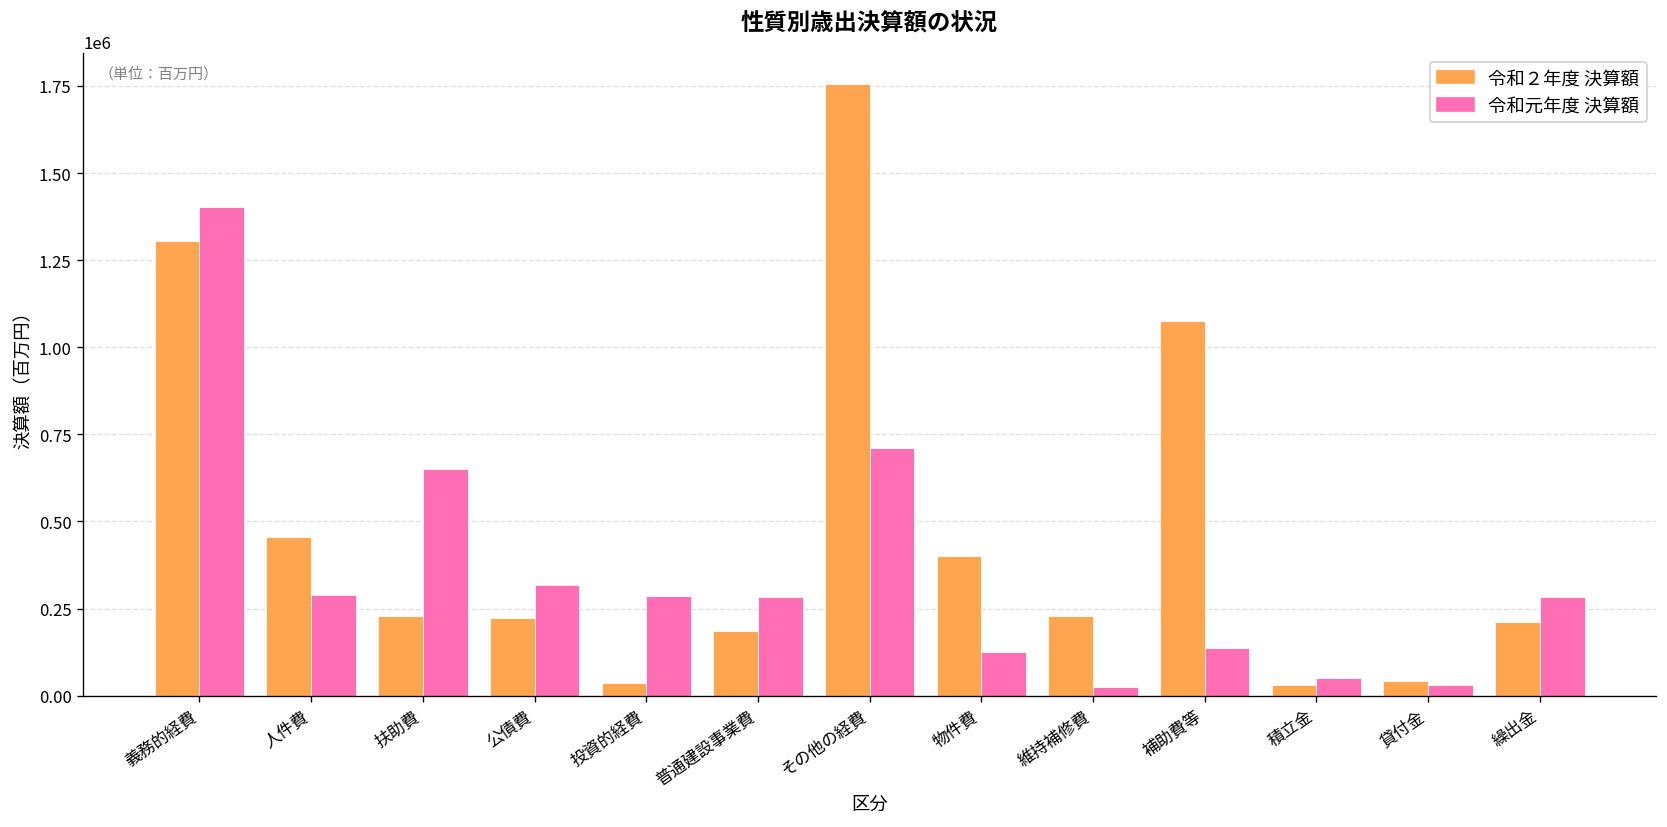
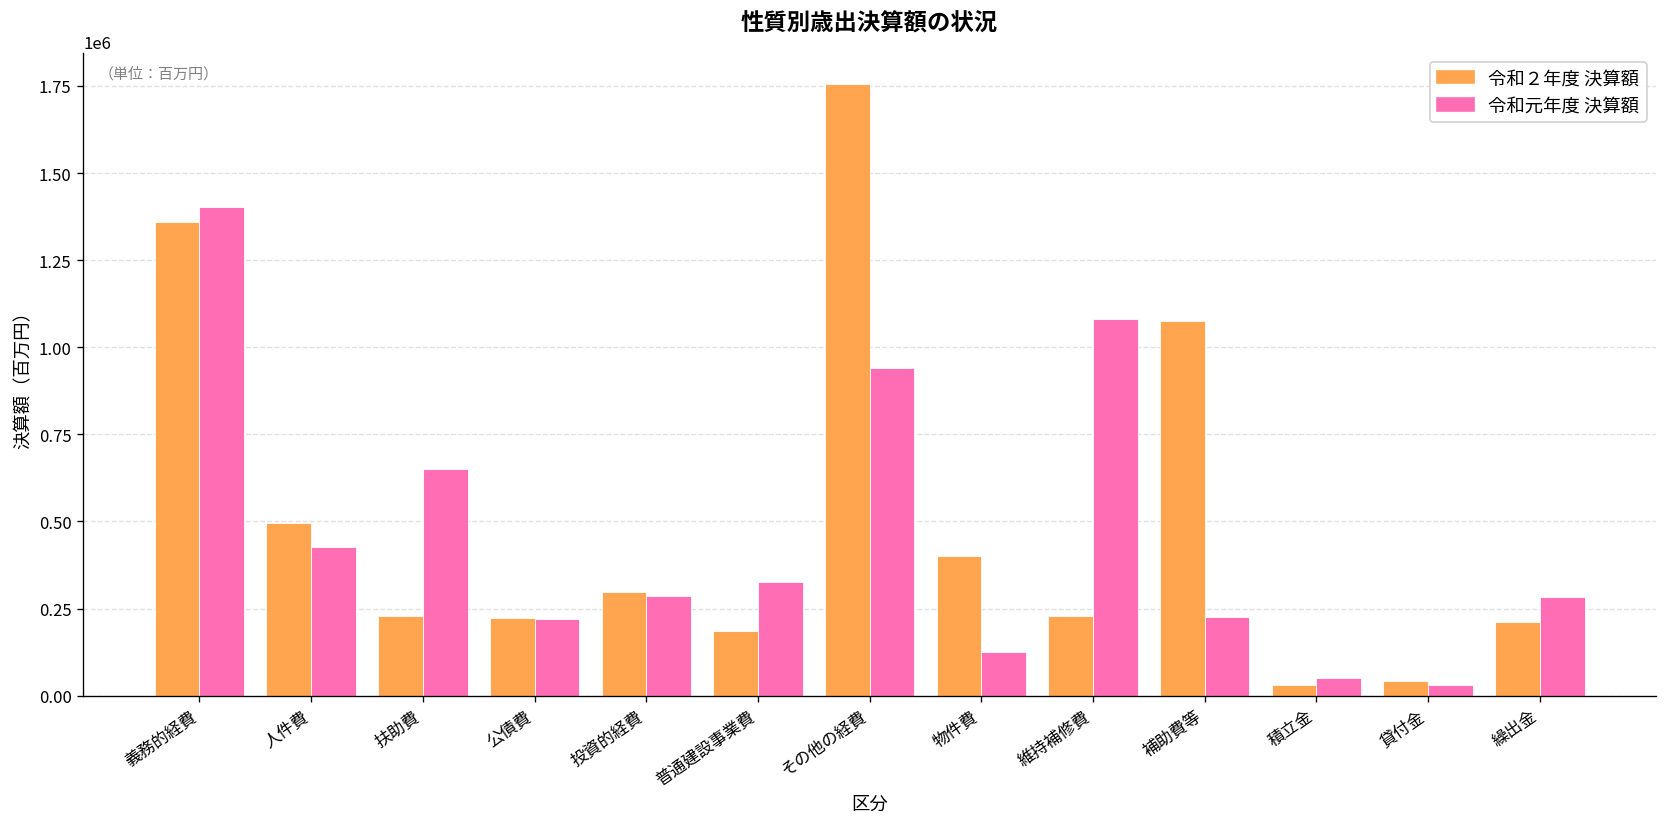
  {
    "令和２年度 決算額": {
-     "義務的経費": 1310000,
-     "人件費": 460000,
+     "義務的経費": 1360000,
+     "人件費": 500000,
      "扶助費": 230000,
      "公債費": 220000,
-     "投資的経費": 40000,
+     "投資的経費": 300000,
      "普通建設事業費": 180000,
      "その他の経費": 1760000,
      "物件費": 400000,
      "維持補修費": 230000,
      "補助費等": 1070000,
      "積立金": 30000,
      "貸付金": 40000,
      "繰出金": 210000
    },
    "令和元年度 決算額": {
      "義務的経費": 1400000,
-     "人件費": 290000,
+     "人件費": 430000,
      "扶助費": 650000,
-     "公債費": 320000,
+     "公債費": 220000,
      "投資的経費": 290000,
-     "普通建設事業費": 280000,
-     "その他の経費": 710000,
+     "普通建設事業費": 330000,
+     "その他の経費": 940000,
      "物件費": 130000,
-     "維持補修費": 20000,
-     "補助費等": 140000,
+     "維持補修費": 1080000,
+     "補助費等": 230000,
      "積立金": 50000,
      "貸付金": 30000,
      "繰出金": 280000
    }
  }
